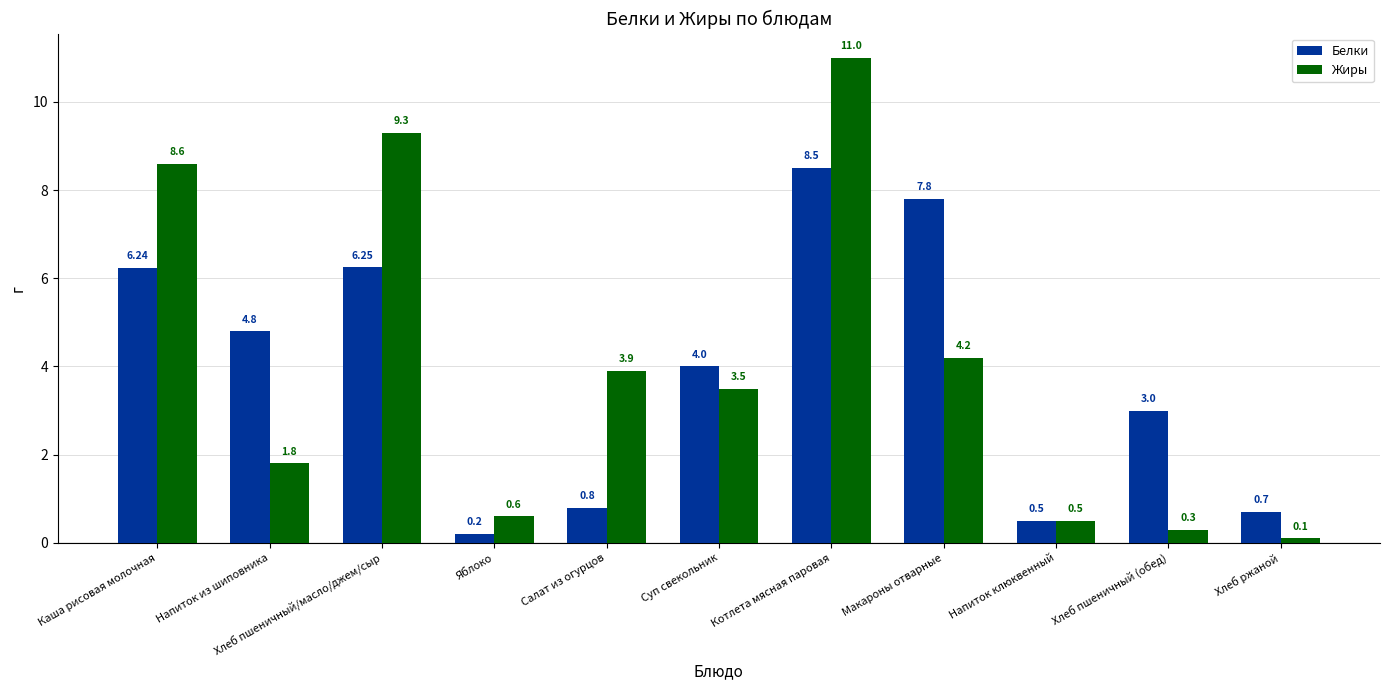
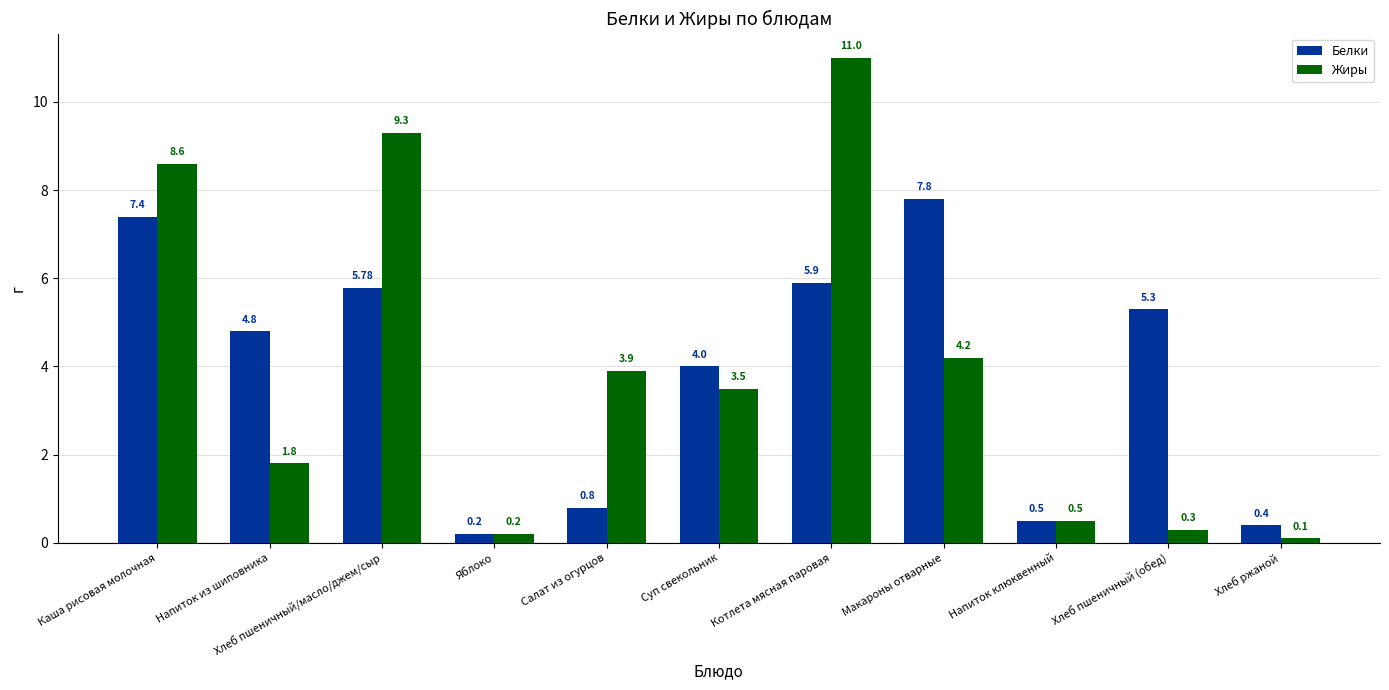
  {
    "Белки": {
-     "Каша рисовая молочная": 6.24,
+     "Каша рисовая молочная": 7.4,
      "Напиток из шиповника": 4.8,
-     "Хлеб пшеничный/масло/джем/сыр": 6.25,
+     "Хлеб пшеничный/масло/джем/сыр": 5.78,
      "Яблоко": 0.2,
      "Салат из огурцов": 0.8,
      "Суп свекольник": 4.0,
-     "Котлета мясная паровая": 8.5,
+     "Котлета мясная паровая": 5.9,
      "Макароны отварные": 7.8,
      "Напиток клюквенный": 0.5,
-     "Хлеб пшеничный (обед)": 3.0,
-     "Хлеб ржаной": 0.7
+     "Хлеб пшеничный (обед)": 5.3,
+     "Хлеб ржаной": 0.4
    },
    "Жиры": {
      "Каша рисовая молочная": 8.6,
      "Напиток из шиповника": 1.8,
      "Хлеб пшеничный/масло/джем/сыр": 9.3,
-     "Яблоко": 0.6,
+     "Яблоко": 0.2,
      "Салат из огурцов": 3.9,
      "Суп свекольник": 3.5,
      "Котлета мясная паровая": 11.0,
      "Макароны отварные": 4.2,
      "Напиток клюквенный": 0.5,
      "Хлеб пшеничный (обед)": 0.3,
      "Хлеб ржаной": 0.1
    }
  }
